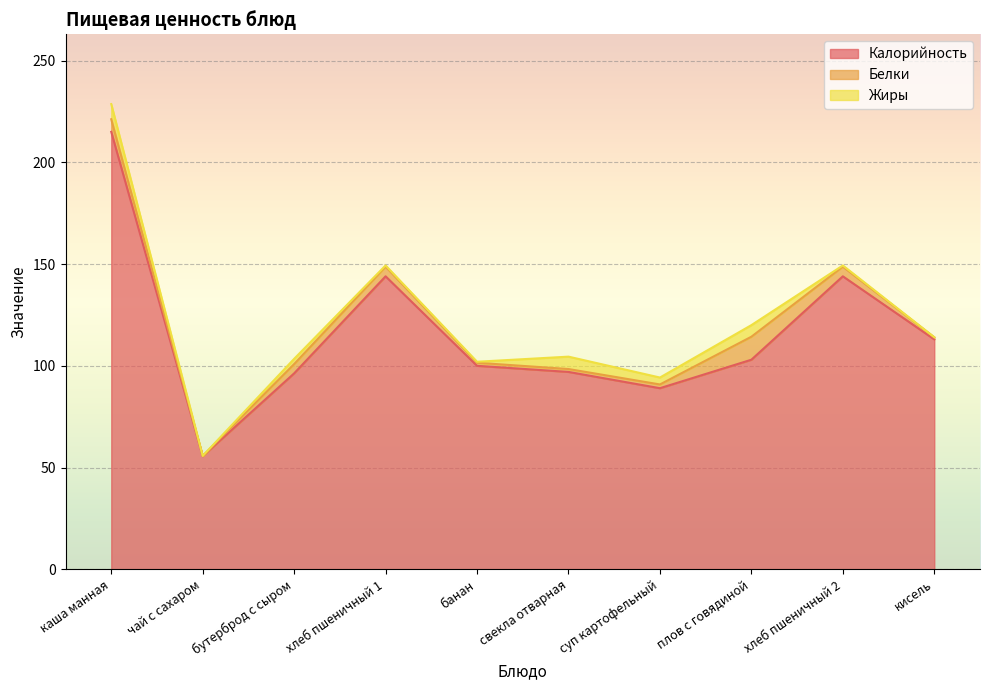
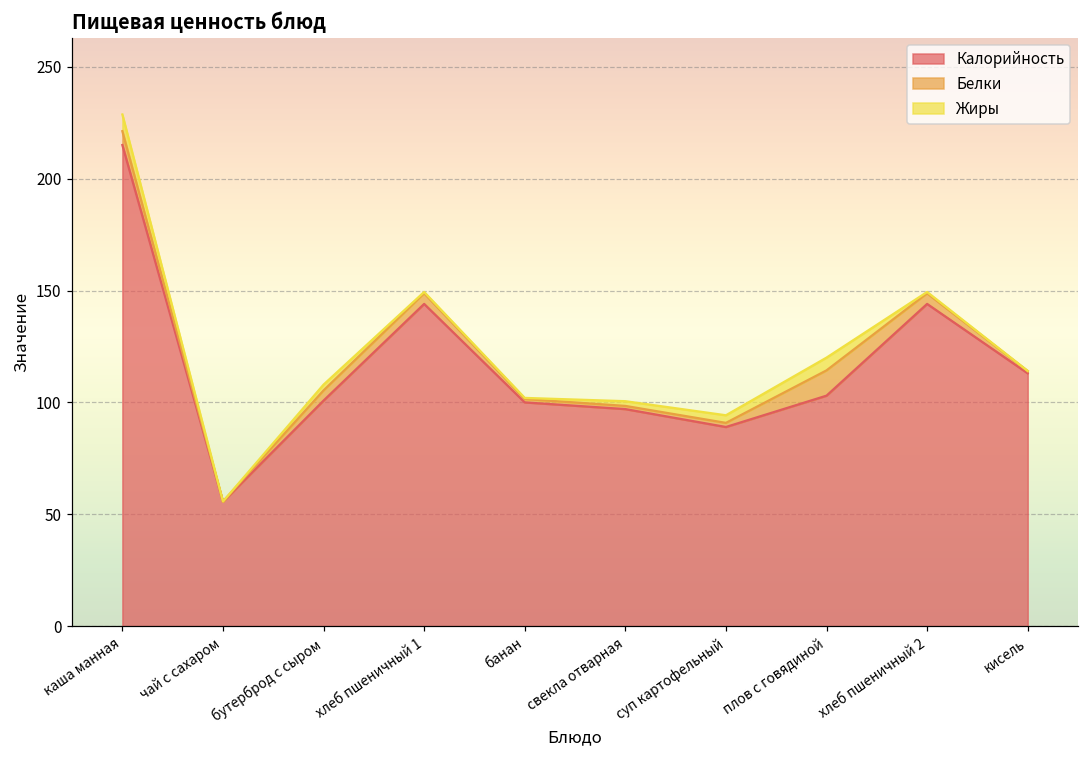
  {
    "Калорийность": {
      "каша манная": 215,
-     "бутерброд с сыром": 96,
+     "бутерброд с сыром": 101,
      "хлеб пшеничный 1": 144,
      "банан": 100,
      "свекла отварная": 97,
      "суп картофельный": 89,
      "плов с говядиной": 103,
      "хлеб пшеничный 2": 144
    },
    "Белки": {
      "каша манная": 6,
      "бутерброд с сыром": 5,
      "свекла отварная": 1,
      "суп картофельный": 2,
      "плов с говядиной": 11
    },
    "Жиры": {
      "каша манная": 7,
      "бутерброд с сыром": 3,
-     "свекла отварная": 6,
+     "свекла отварная": 2,
      "суп картофельный": 3,
      "плов с говядиной": 6
    }
  }
